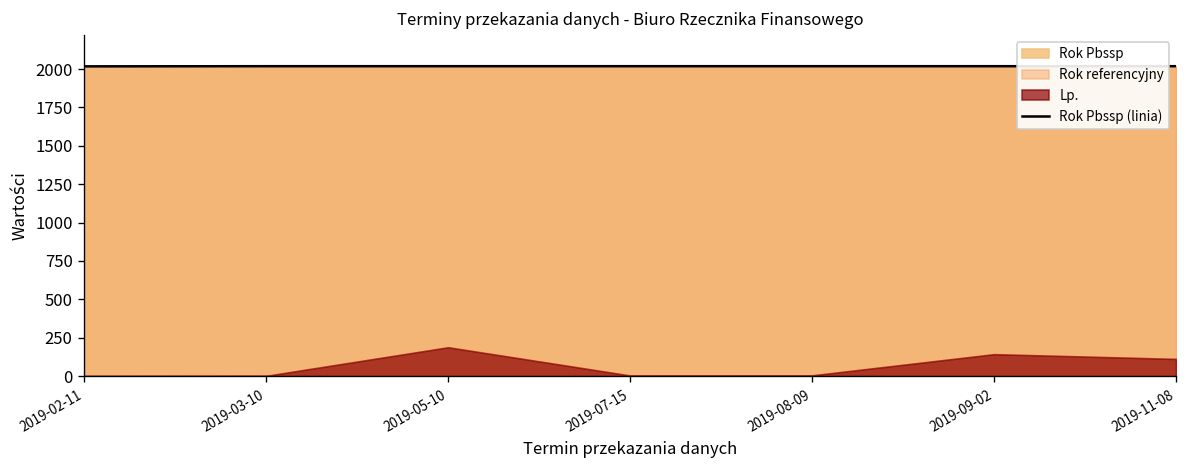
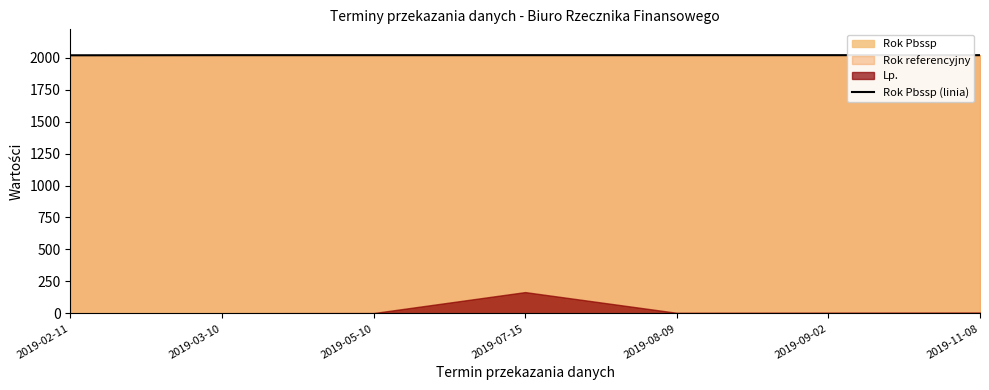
  {
    "Rok referencyjny": {
      "2019-02-11": 2020,
      "2019-03-10": 2020,
      "2019-05-10": 2020,
      "2019-07-15": 2020,
      "2019-08-09": 2020,
      "2019-09-02": 2020,
      "2019-11-08": 2020
    },
    "Lp.": {
-     "2019-05-10": 190,
-     "2019-07-15": 0,
-     "2019-09-02": 140,
-     "2019-11-08": 110
+     "2019-05-10": 0,
+     "2019-07-15": 170,
+     "2019-09-02": 10,
+     "2019-11-08": 10
    }
  }
